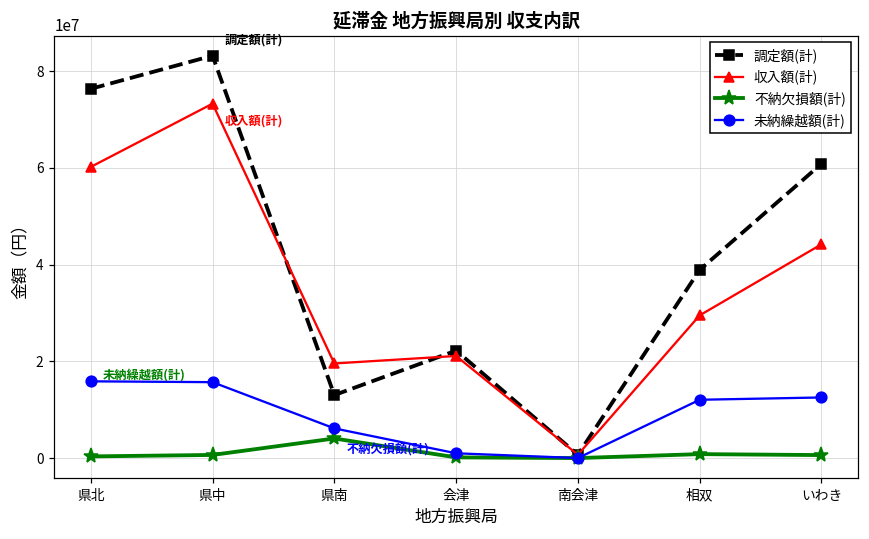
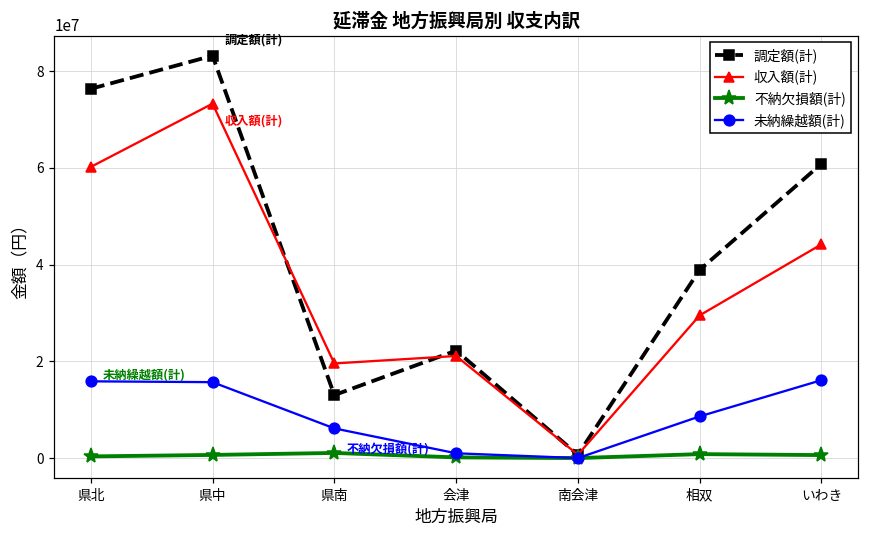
  {
    "調定額(計)": {
      "県北": 76000000,
      "県中": 83000000,
      "県南": 13000000,
      "会津": 22000000,
      "相双": 39000000,
      "いわき": 61000000
    },
    "収入額(計)": {
      "県北": 60000000,
      "県中": 73000000,
      "県南": 20000000,
      "会津": 21000000,
      "相双": 29000000,
      "いわき": 44000000
    },
    "不納欠損額(計)": {
      "県北": 0,
      "県中": 1000000,
-     "県南": 4000000,
+     "県南": 1000000,
      "会津": 0,
      "相双": 1000000,
      "いわき": 1000000
    },
    "未納繰越額(計)": {
      "県北": 16000000,
      "県中": 16000000,
      "県南": 6000000,
      "会津": 1000000,
-     "相双": 12000000,
-     "いわき": 13000000
+     "相双": 9000000,
+     "いわき": 16000000
    }
  }
